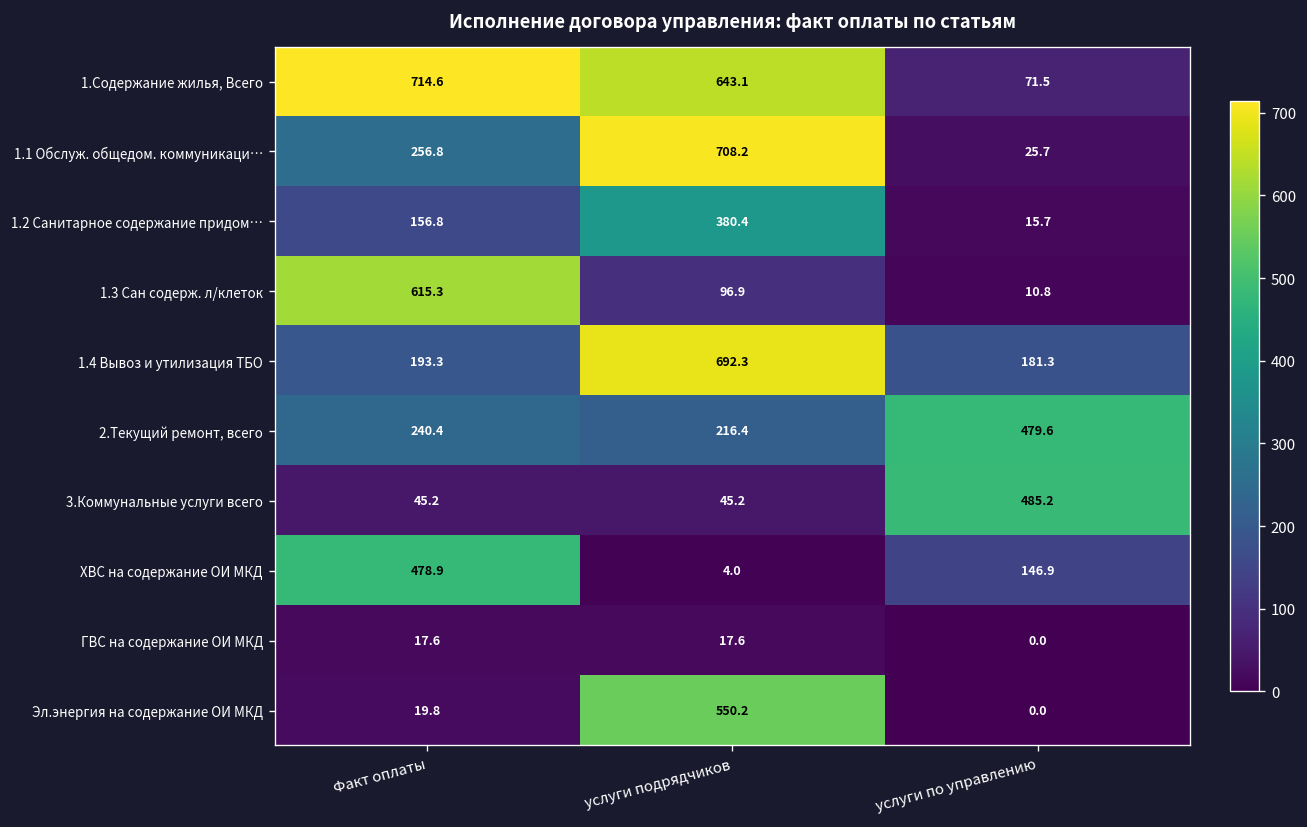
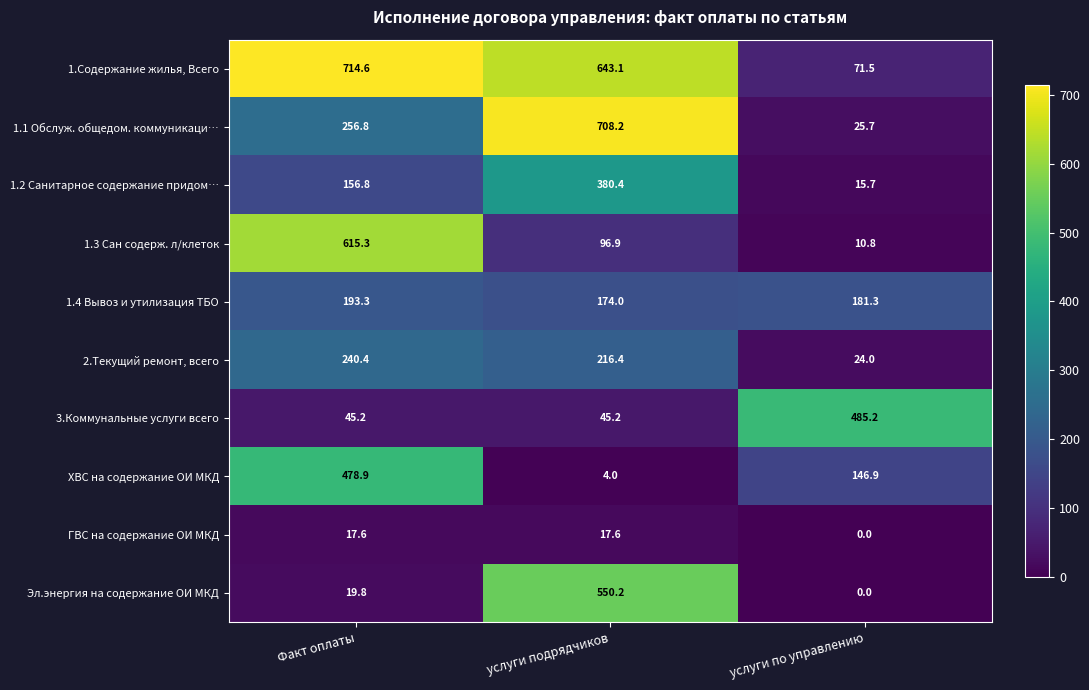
  {
    "1.Содержание жилья, Всего": {
      "Факт оплаты": 714.6,
      "услуги подрядчиков": 643.1,
      "услуги по управлению": 71.5
    },
    "1.1 Обслуж. общедом. коммуникаци…": {
      "Факт оплаты": 256.8,
      "услуги подрядчиков": 708.2,
      "услуги по управлению": 25.7
    },
    "1.2 Санитарное содержание придом…": {
      "Факт оплаты": 156.8,
      "услуги подрядчиков": 380.4,
      "услуги по управлению": 15.7
    },
    "1.3 Сан содерж. л/клеток": {
      "Факт оплаты": 615.3,
      "услуги подрядчиков": 96.9,
      "услуги по управлению": 10.8
    },
    "1.4 Вывоз и утилизация ТБО": {
      "Факт оплаты": 193.3,
-     "услуги подрядчиков": 692.3,
+     "услуги подрядчиков": 174.0,
      "услуги по управлению": 181.3
    },
    "2.Текущий ремонт, всего": {
      "Факт оплаты": 240.4,
      "услуги подрядчиков": 216.4,
-     "услуги по управлению": 479.6
+     "услуги по управлению": 24.0
    },
    "3.Коммунальные услуги всего": {
      "Факт оплаты": 45.2,
      "услуги подрядчиков": 45.2,
      "услуги по управлению": 485.2
    },
    "ХВС на содержание ОИ МКД": {
      "Факт оплаты": 478.9,
      "услуги подрядчиков": 4.0,
      "услуги по управлению": 146.9
    },
    "ГВС на содержание ОИ МКД": {
      "Факт оплаты": 17.6,
      "услуги подрядчиков": 17.6,
      "услуги по управлению": 0.0
    },
    "Эл.энергия на содержание ОИ МКД": {
      "Факт оплаты": 19.8,
      "услуги подрядчиков": 550.2,
      "услуги по управлению": 0.0
    }
  }
